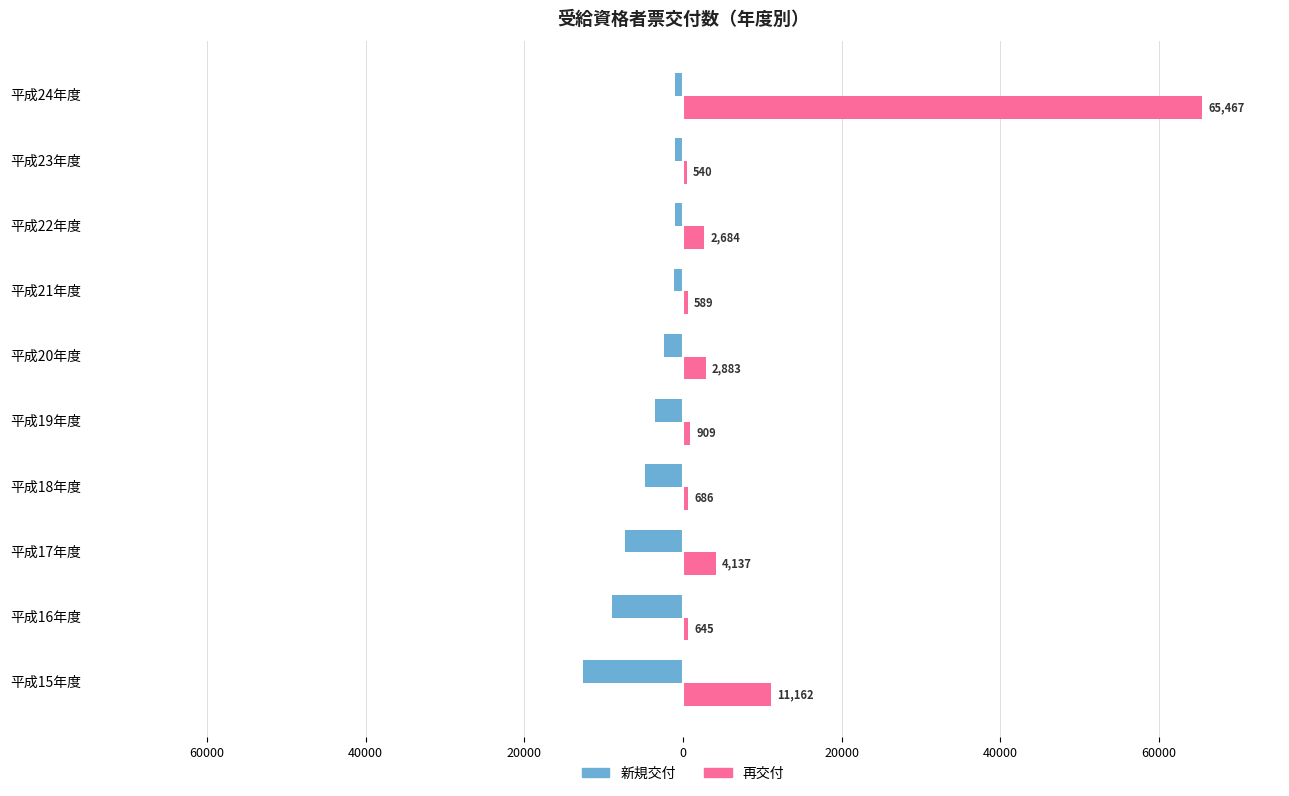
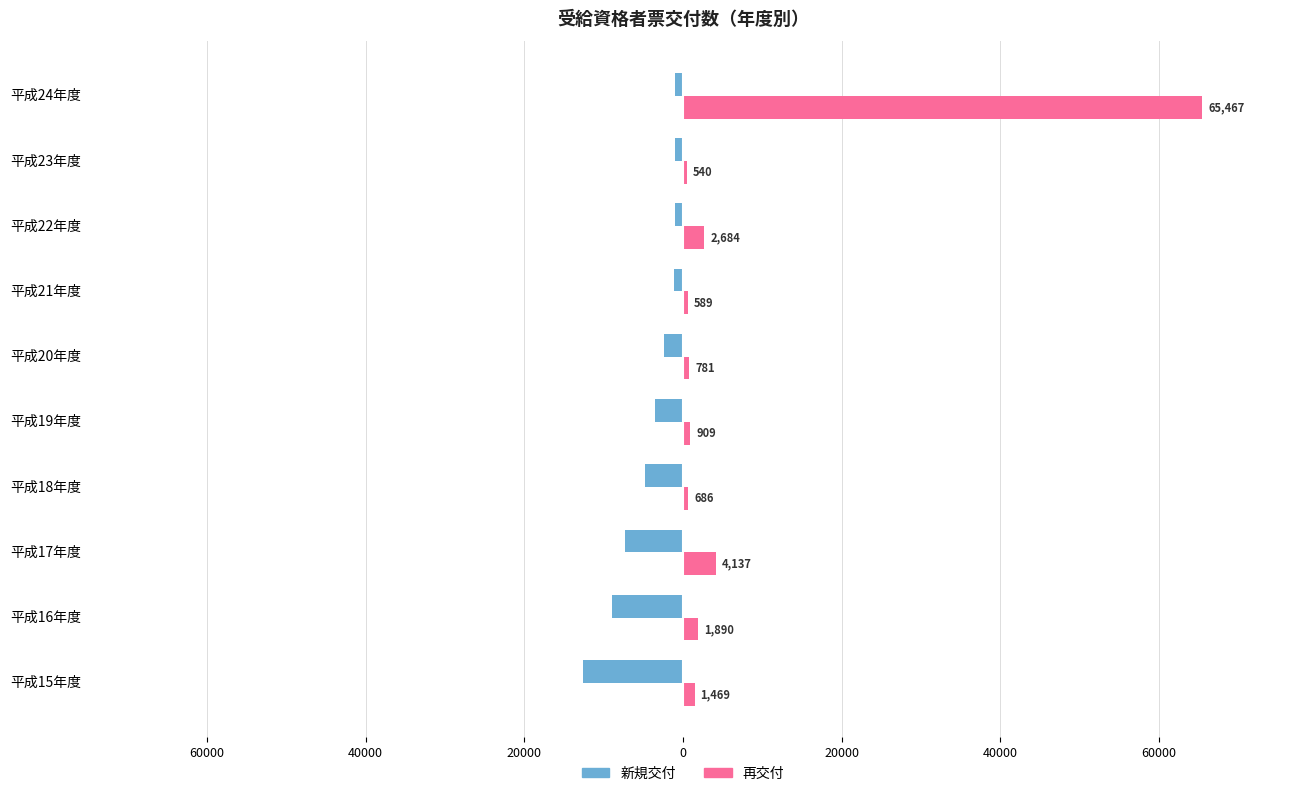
  {
    "再交付": {
      "平成24年度": "65,467",
      "平成23年度": "540",
      "平成22年度": "2,684",
      "平成21年度": "589",
-     "平成20年度": "2,883",
+     "平成20年度": "781",
      "平成19年度": "909",
      "平成18年度": "686",
      "平成17年度": "4,137",
-     "平成16年度": "645",
-     "平成15年度": "11,162"
+     "平成16年度": "1,890",
+     "平成15年度": "1,469"
    }
  }
